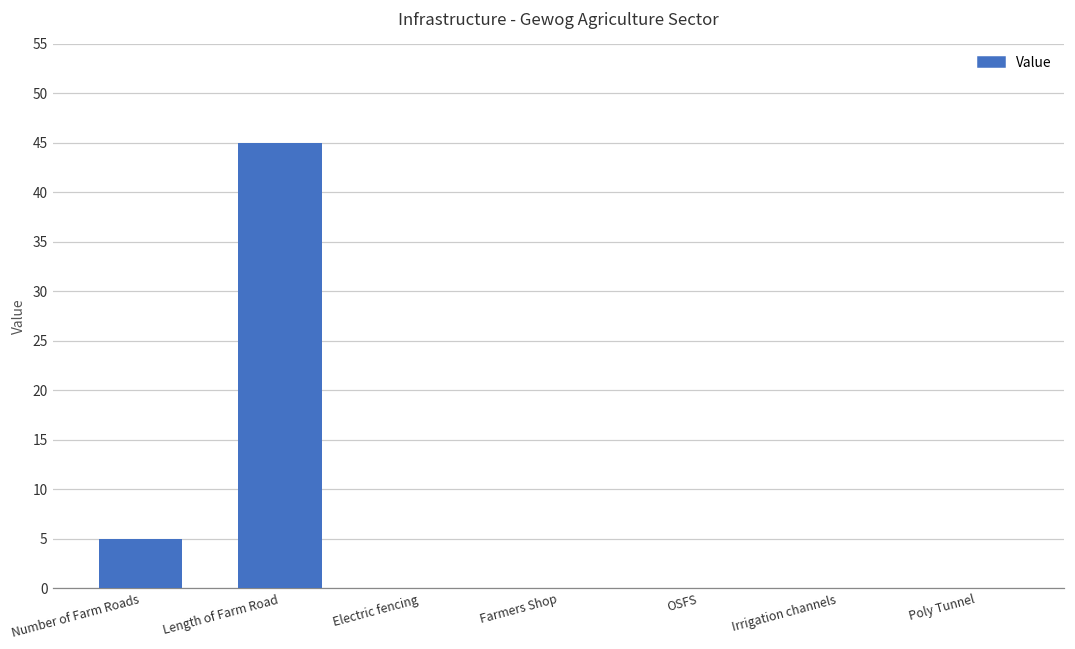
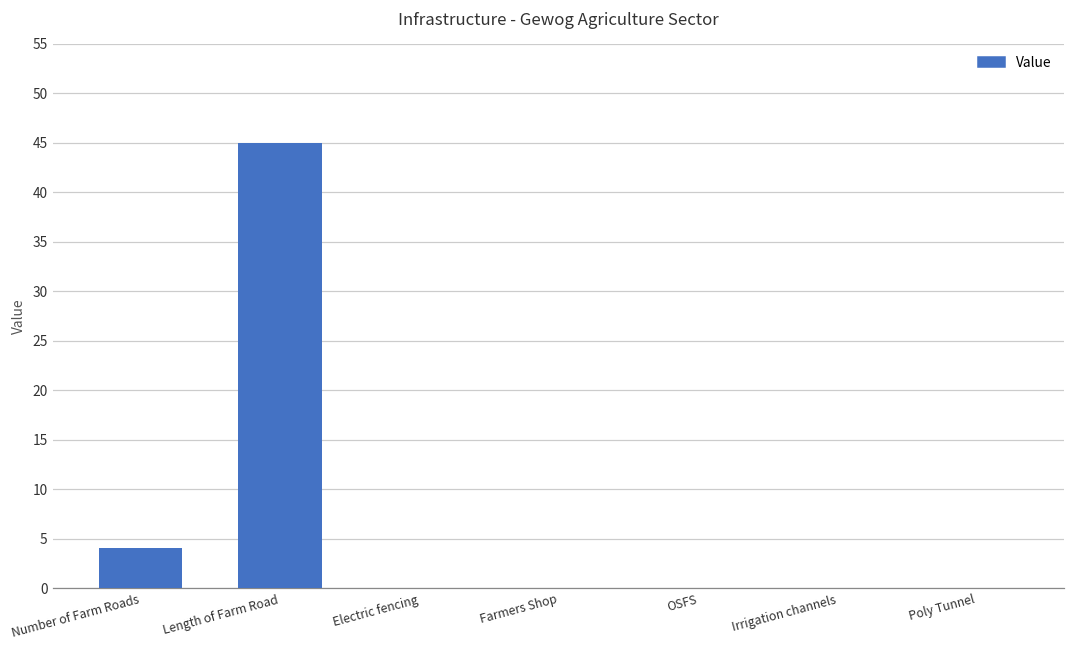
  {
-   "Number of Farm Roads": 5,
+   "Number of Farm Roads": 4,
    "Length of Farm Road": 45,
    "Electric fencing": 0,
    "Farmers Shop": 0,
    "OSFS": 0,
    "Irrigation channels": 0,
    "Poly Tunnel": 0
  }
